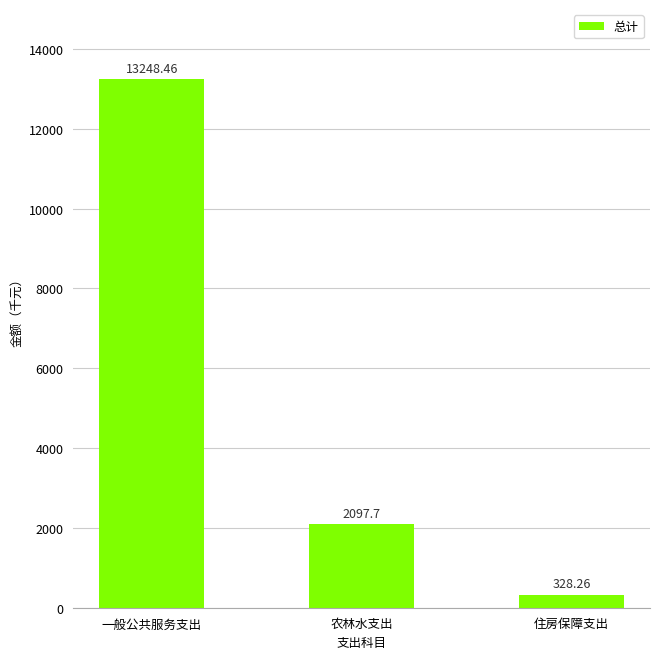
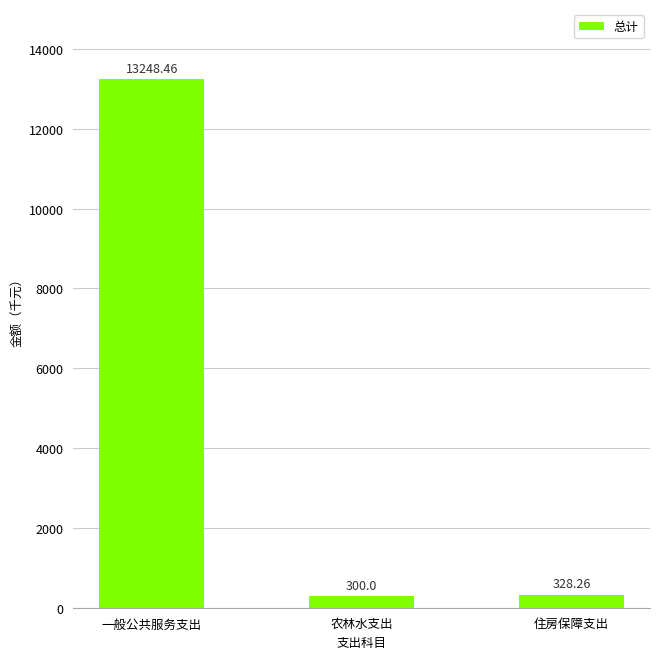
  {
    "一般公共服务支出": 13248.46,
-   "农林水支出": 2097.7,
+   "农林水支出": 300.0,
    "住房保障支出": 328.26
  }
